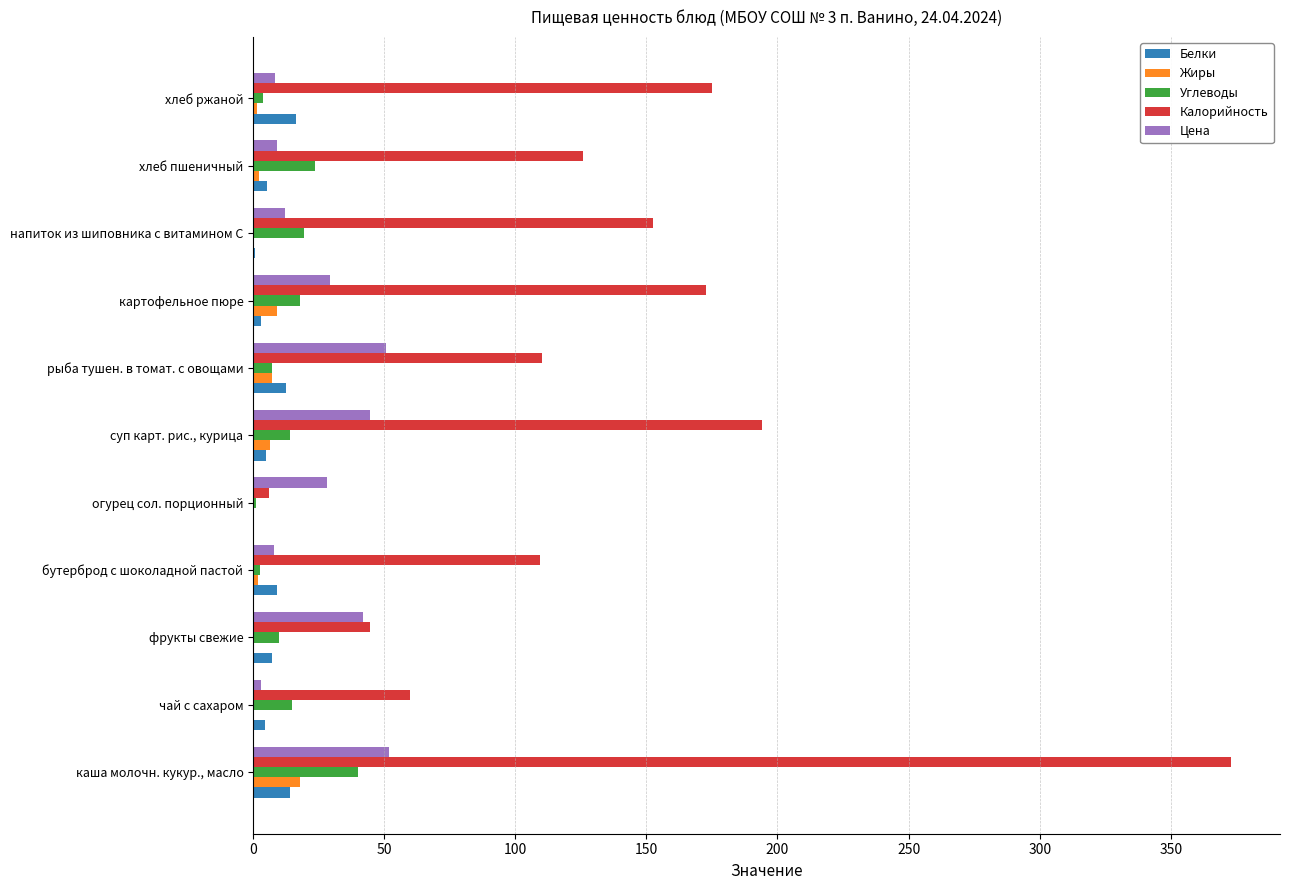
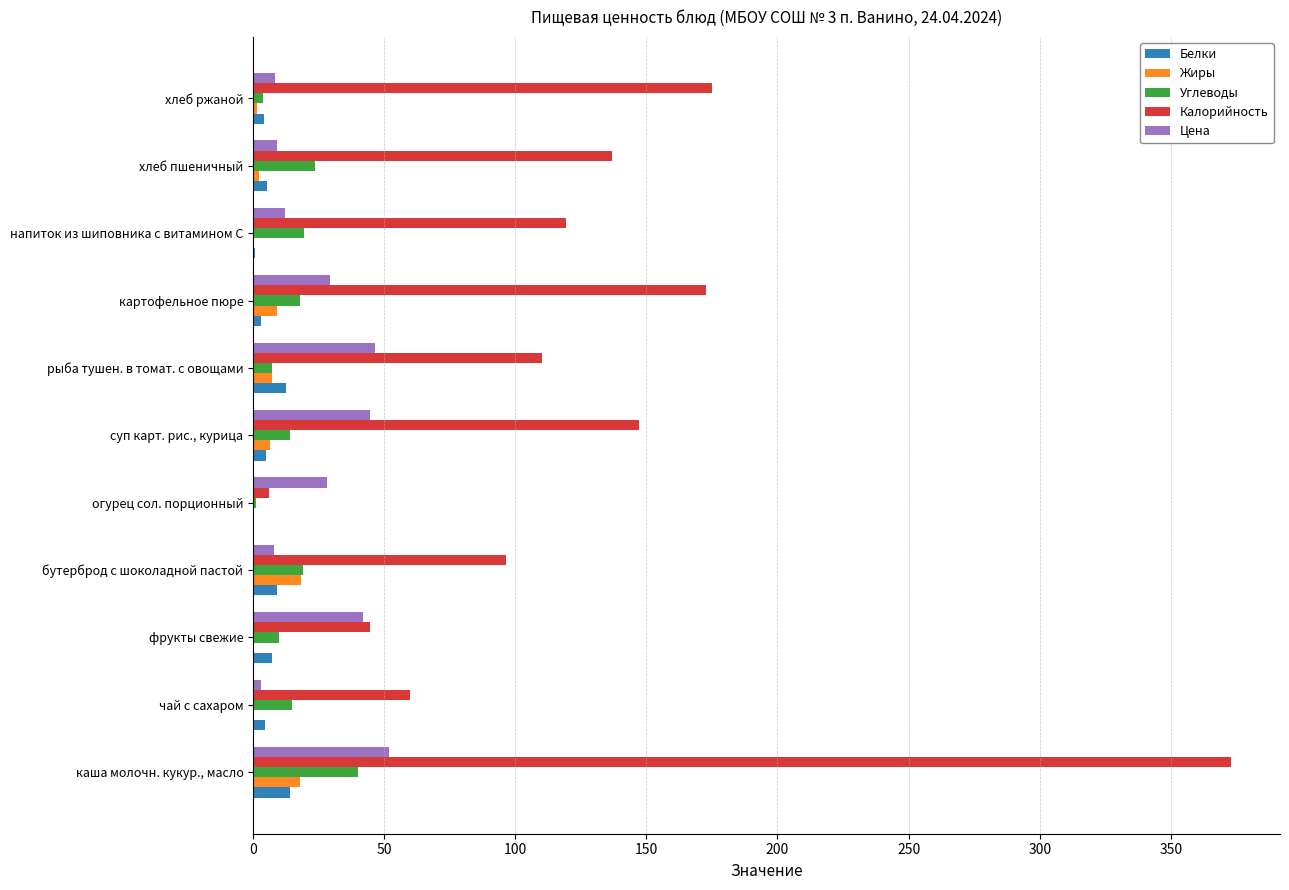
  {
    "Белки": {
-     "хлеб ржаной": 16,
+     "хлеб ржаной": 4,
      "хлеб пшеничный": 5,
      "картофельное пюре": 3,
      "рыба тушен. в томат. с овощами": 12,
      "суп карт. рис., курица": 5,
      "бутерброд с шоколадной пастой": 9,
      "фрукты свежие": 7,
      "чай с сахаром": 4,
      "каша молочн. кукур., масло": 14
    },
    "Жиры": {
      "хлеб ржаной": 2,
      "хлеб пшеничный": 2,
      "картофельное пюре": 9,
      "рыба тушен. в томат. с овощами": 7,
      "суп карт. рис., курица": 6,
-     "бутерброд с шоколадной пастой": 2,
+     "бутерброд с шоколадной пастой": 18,
      "каша молочн. кукур., масло": 18
    },
    "Углеводы": {
      "хлеб ржаной": 4,
      "хлеб пшеничный": 24,
      "напиток из шиповника с витамином С": 19,
      "картофельное пюре": 18,
      "рыба тушен. в томат. с овощами": 7,
      "суп карт. рис., курица": 14,
      "огурец сол. порционный": 1,
-     "бутерброд с шоколадной пастой": 3,
+     "бутерброд с шоколадной пастой": 19,
      "фрукты свежие": 10,
      "чай с сахаром": 15,
      "каша молочн. кукур., масло": 40
    },
    "Калорийность": {
      "хлеб ржаной": 175,
-     "хлеб пшеничный": 126,
-     "напиток из шиповника с витамином С": 153,
+     "хлеб пшеничный": 137,
+     "напиток из шиповника с витамином С": 120,
      "картофельное пюре": 173,
      "рыба тушен. в томат. с овощами": 110,
-     "суп карт. рис., курица": 194,
+     "суп карт. рис., курица": 147,
      "огурец сол. порционный": 6,
-     "бутерброд с шоколадной пастой": 110,
+     "бутерброд с шоколадной пастой": 96,
      "фрукты свежие": 44,
      "чай с сахаром": 60,
      "каша молочн. кукур., масло": 373
    },
    "Цена": {
      "хлеб ржаной": 9,
      "хлеб пшеничный": 9,
      "напиток из шиповника с витамином С": 12,
      "картофельное пюре": 29,
-     "рыба тушен. в томат. с овощами": 51,
+     "рыба тушен. в томат. с овощами": 47,
      "суп карт. рис., курица": 45,
      "огурец сол. порционный": 28,
      "бутерброд с шоколадной пастой": 8,
      "фрукты свежие": 42,
      "чай с сахаром": 3,
      "каша молочн. кукур., масло": 52
    }
  }
